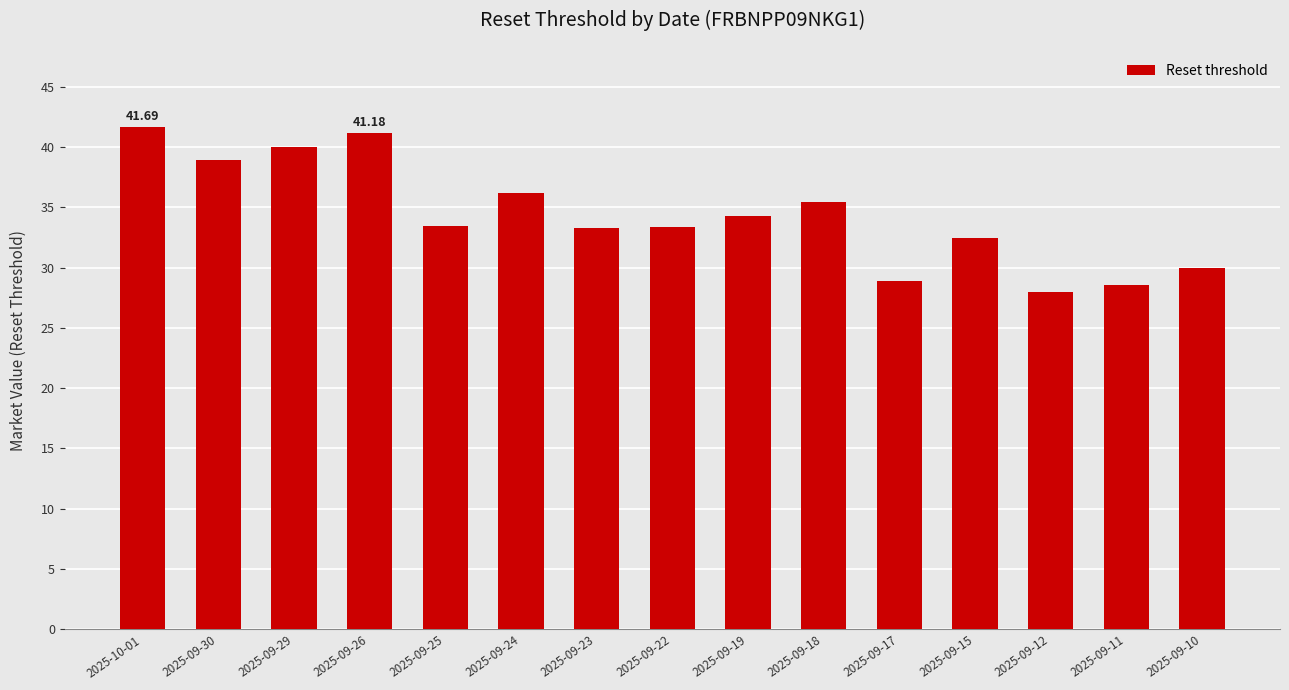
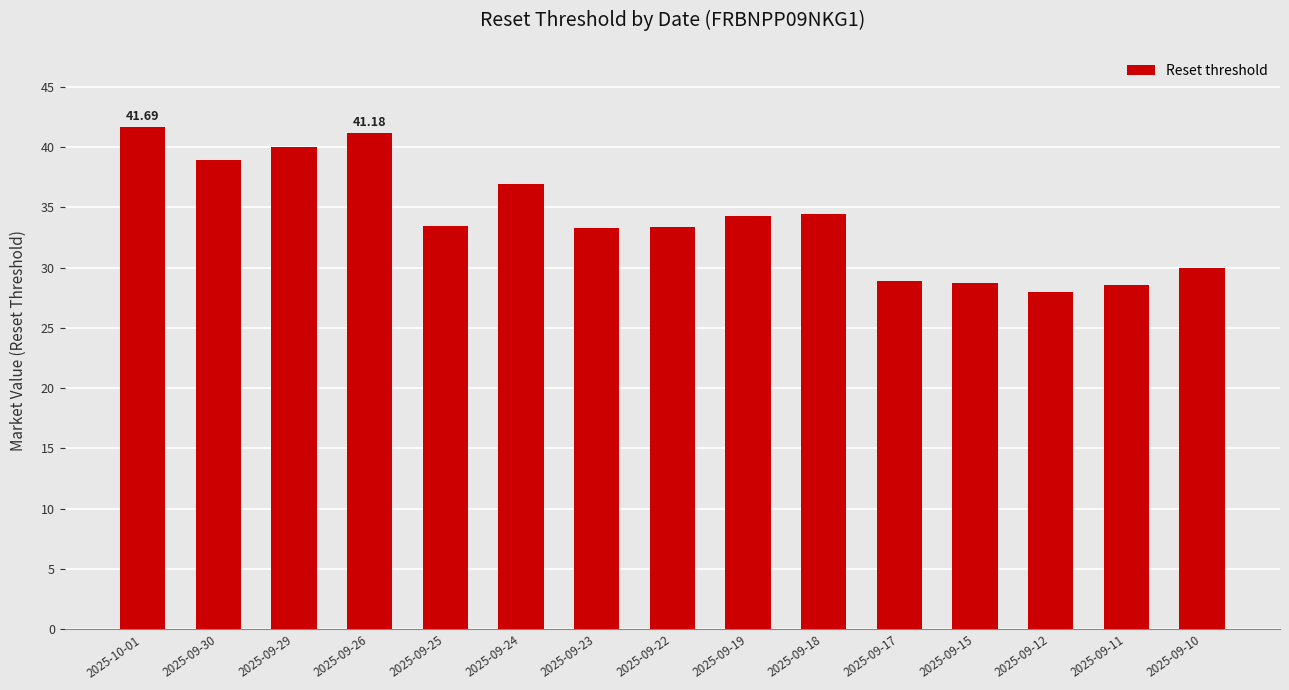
  {
    "2025-09-30": 38.9,
    "2025-09-29": 40.0,
    "2025-09-25": 33.5,
-   "2025-09-24": 36.2,
+   "2025-09-24": 36.9,
    "2025-09-23": 33.3,
    "2025-09-22": 33.4,
    "2025-09-19": 34.3,
-   "2025-09-18": 35.5,
+   "2025-09-18": 34.4,
    "2025-09-17": 28.9,
-   "2025-09-15": 32.4,
+   "2025-09-15": 28.7,
    "2025-09-12": 27.9,
    "2025-09-11": 28.5,
    "2025-09-10": 30.0
  }
